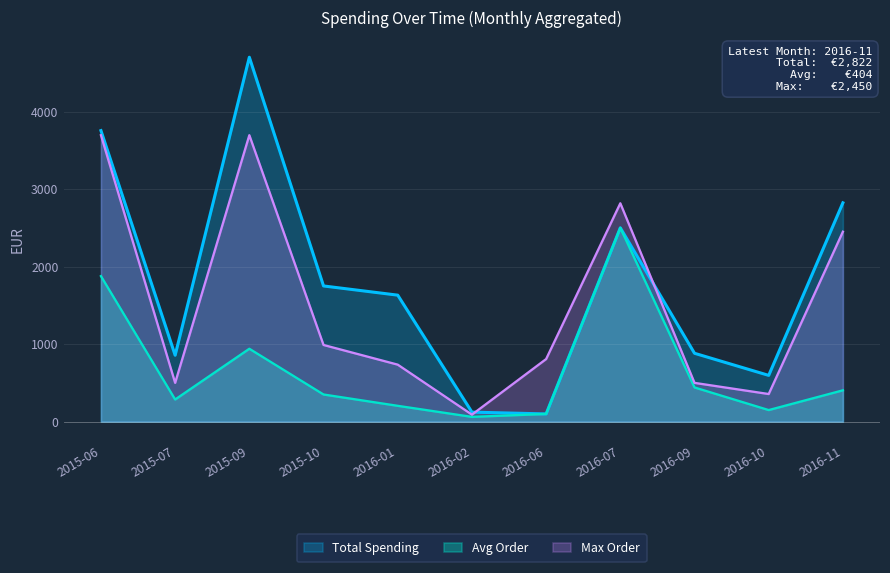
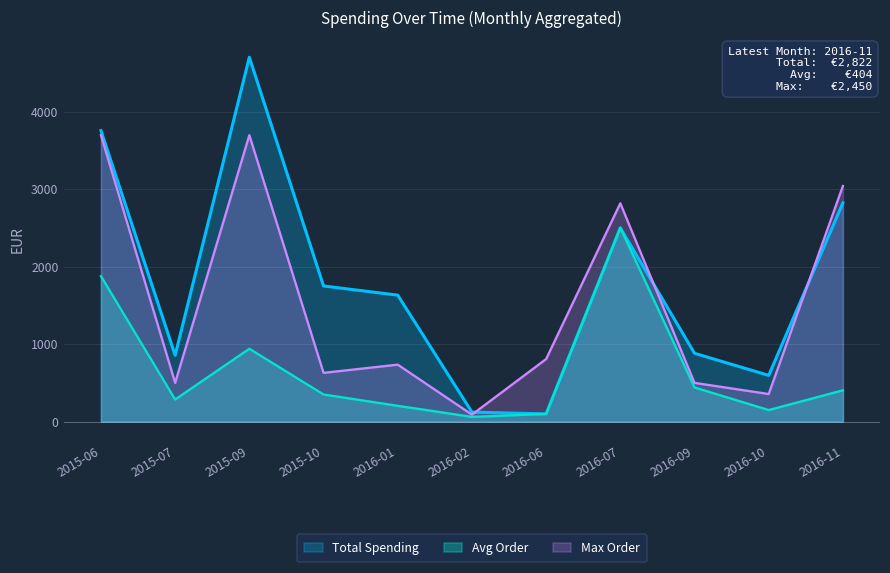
  {
    "Max Order": {
      "2015-06": 3700,
      "2015-07": 500,
      "2015-09": 3700,
-     "2015-10": 1000,
+     "2015-10": 600,
      "2016-01": 700,
      "2016-06": 800,
      "2016-07": 2800,
      "2016-09": 500,
      "2016-10": 400,
-     "2016-11": 2500
+     "2016-11": 3000
    }
  }
